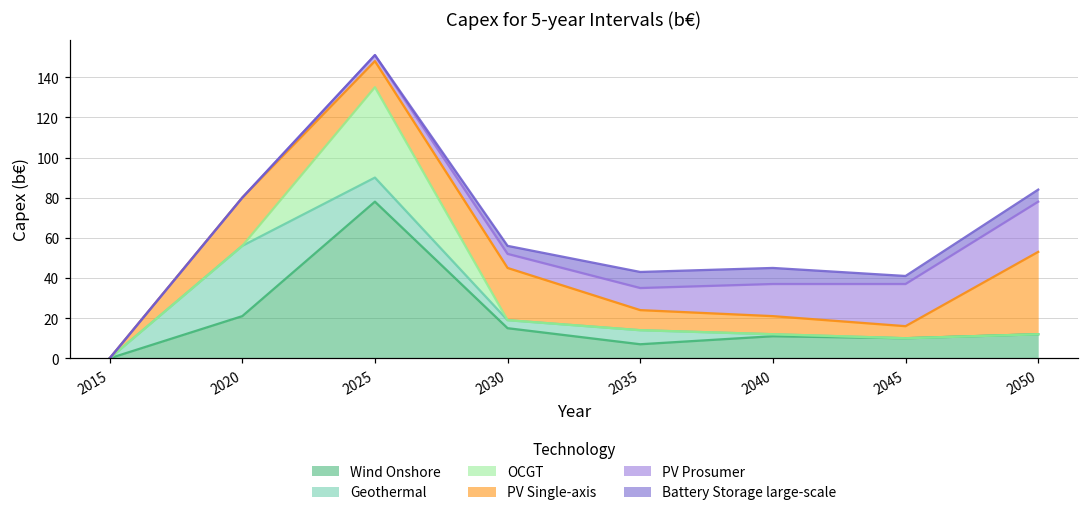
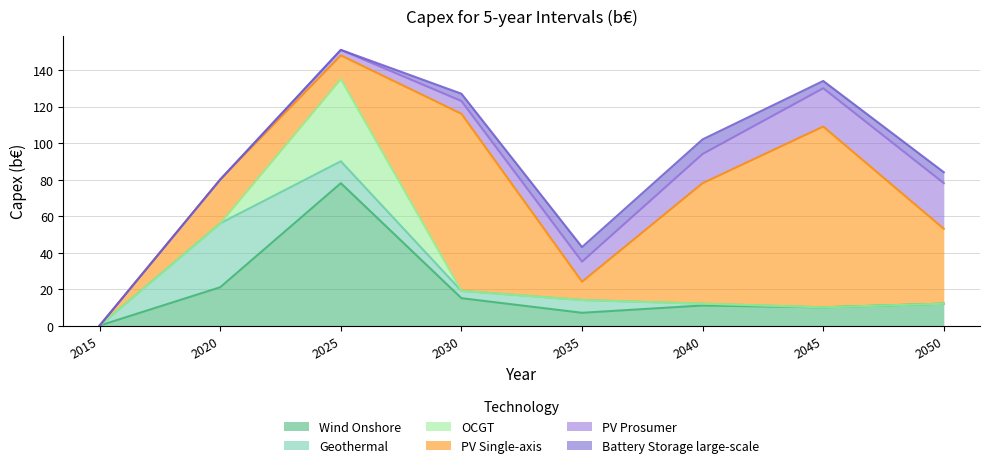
  {
    "Wind Onshore": {
      "2020": 21,
      "2025": 78,
      "2030": 15,
      "2035": 7
    },
    "PV Single-axis": {
      "2025": 13,
-     "2030": 26,
+     "2030": 97,
      "2035": 10,
-     "2040": 9,
-     "2045": 6,
+     "2040": 66,
+     "2045": 99,
      "2050": 41
    }
  }
